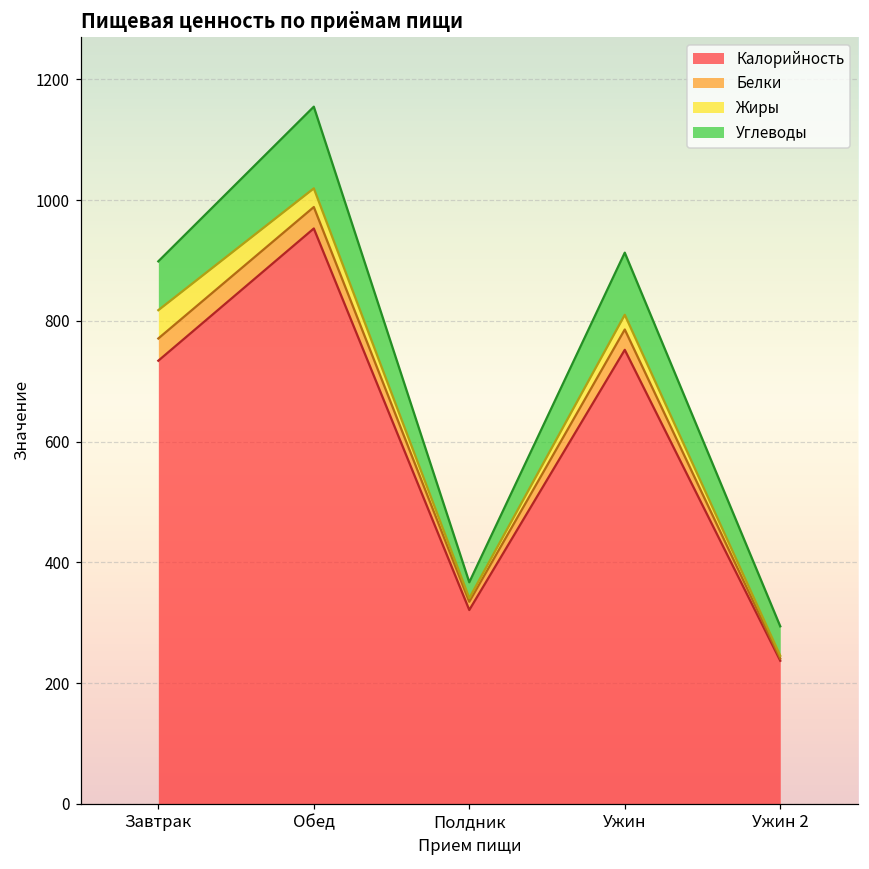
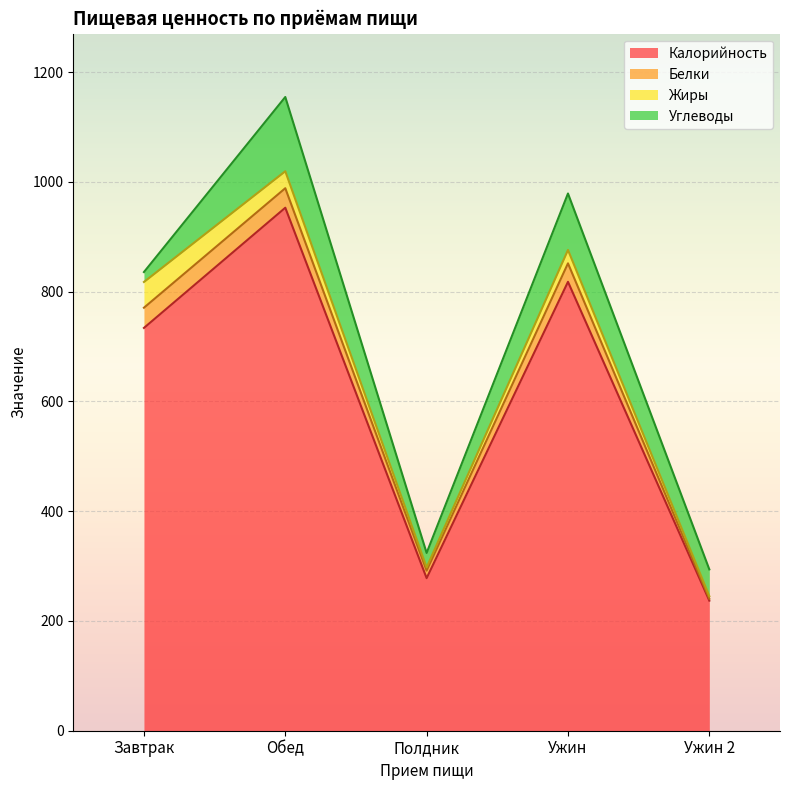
  {
    "Калорийность": {
      "Завтрак": 730,
      "Обед": 950,
-     "Полдник": 320,
-     "Ужин": 750
+     "Полдник": 280,
+     "Ужин": 820
    },
    "Белки": {
      "Завтрак": 40,
      "Обед": 40,
      "Полдник": 10,
      "Ужин": 30
    },
    "Жиры": {
      "Завтрак": 50,
      "Обед": 30,
      "Полдник": 10,
      "Ужин": 20
    },
    "Углеводы": {
-     "Завтрак": 80,
+     "Завтрак": 20,
      "Обед": 140,
      "Полдник": 30,
      "Ужин": 100,
      "Ужин 2": 50
    }
  }
